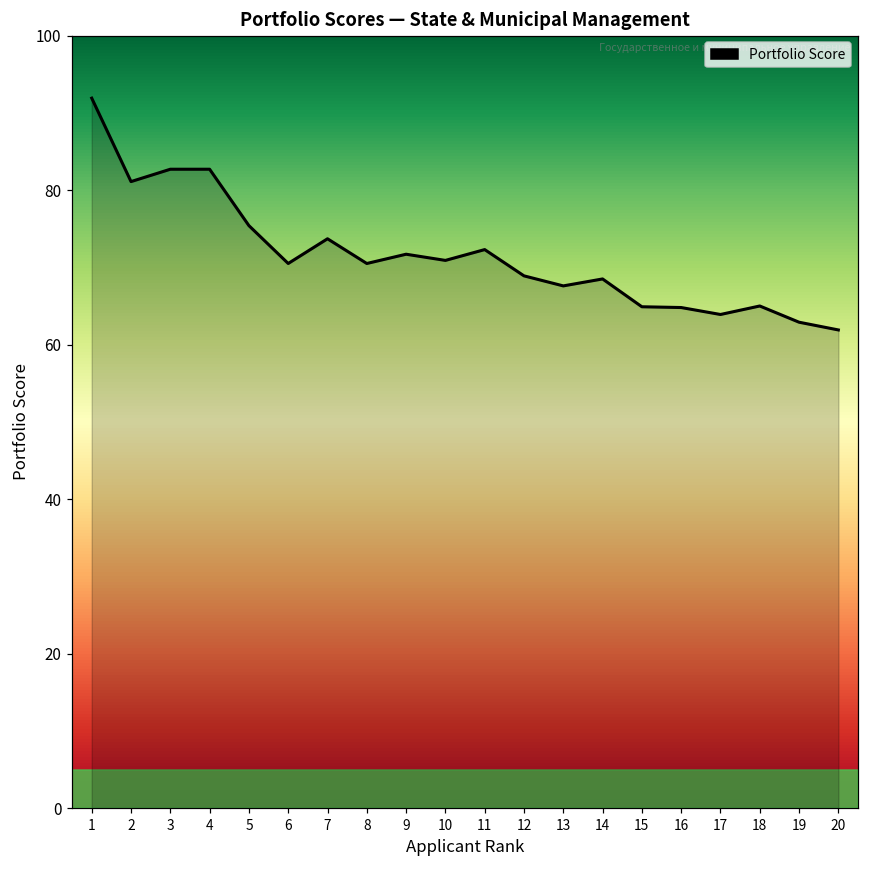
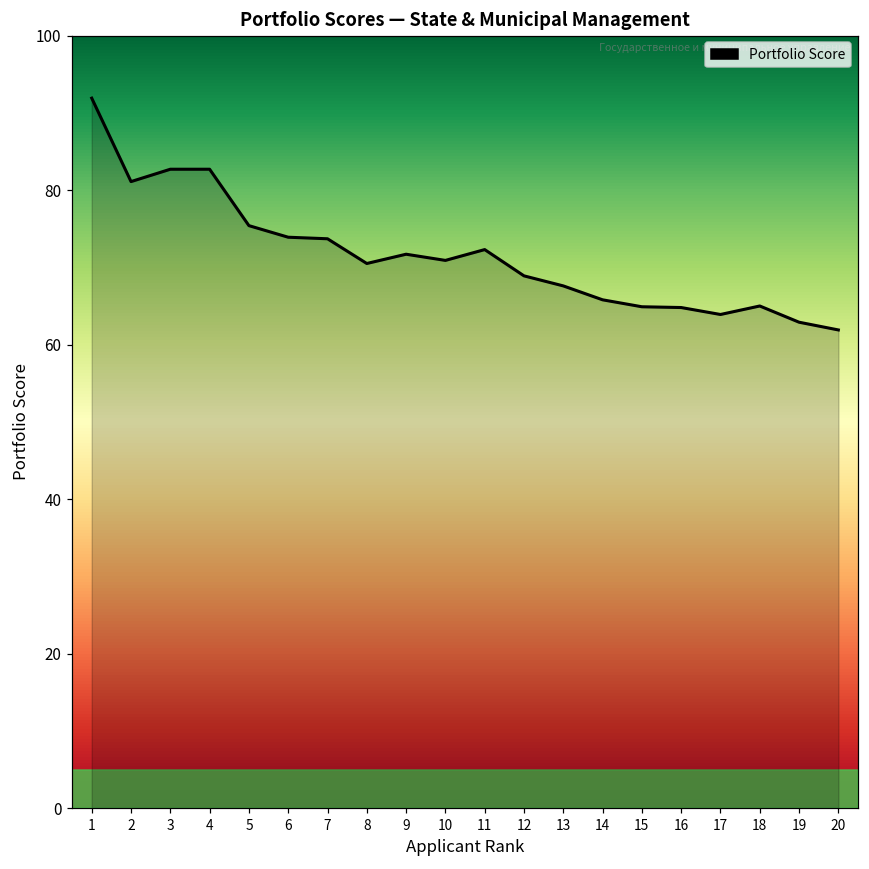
  {
    "1": 92,
    "2": 81,
    "3": 83,
    "4": 83,
    "5": 75,
-   "6": 71,
+   "6": 74,
    "7": 74,
    "8": 71,
    "9": 72,
    "10": 71,
    "11": 72,
    "12": 69,
    "13": 68,
-   "14": 69,
+   "14": 66,
    "15": 65,
    "16": 65,
    "17": 64,
    "18": 65,
    "19": 63,
    "20": 62
  }
